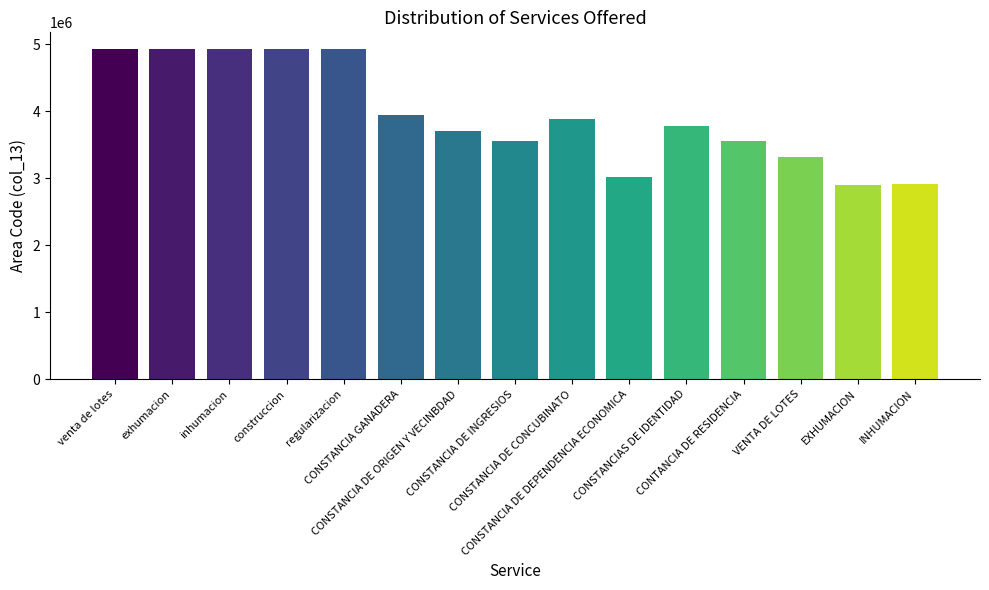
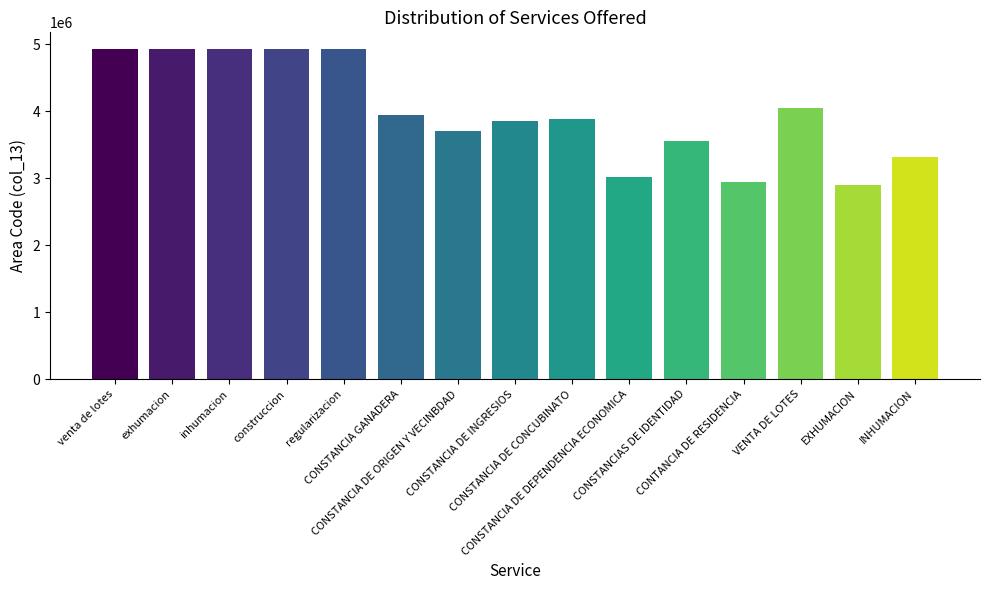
  {
    "venta de lotes": 4900000,
    "exhumacion": 4900000,
    "inhumacion": 4900000,
    "construccion": 4900000,
    "regularizacion": 4900000,
    "CONSTANCIA GANADERA": 3900000,
    "CONSTANCIA DE ORIGEN Y VECINBDAD": 3700000,
-   "CONSTANCIA DE INGRESIOS": 3600000,
+   "CONSTANCIA DE INGRESIOS": 3900000,
    "CONSTANCIA DE CONCUBINATO": 3900000,
    "CONSTANCIA DE DEPENDENCIA ECONOMICA": 3000000,
-   "CONSTANCIAS DE IDENTIDAD": 3800000,
-   "CONTANCIA DE RESIDENCIA": 3600000,
-   "VENTA DE LOTES": 3300000,
+   "CONSTANCIAS DE IDENTIDAD": 3600000,
+   "CONTANCIA DE RESIDENCIA": 2900000,
+   "VENTA DE LOTES": 4000000,
    "EXHUMACION": 2900000,
-   "INHUMACION": 2900000
+   "INHUMACION": 3300000
  }
